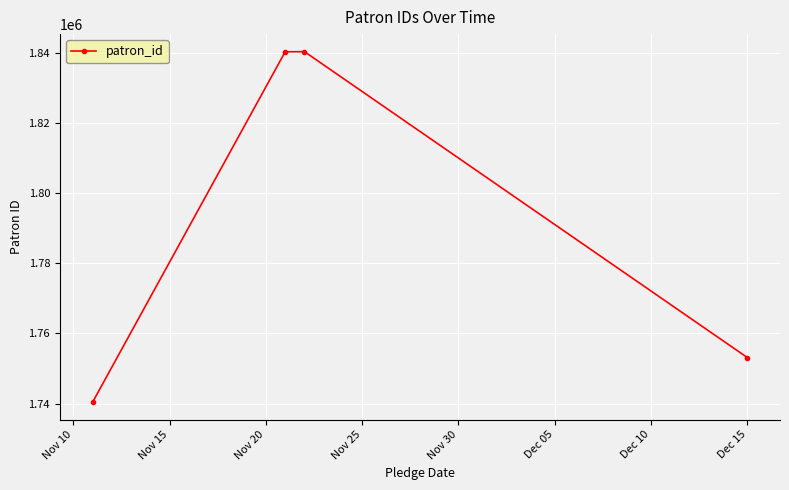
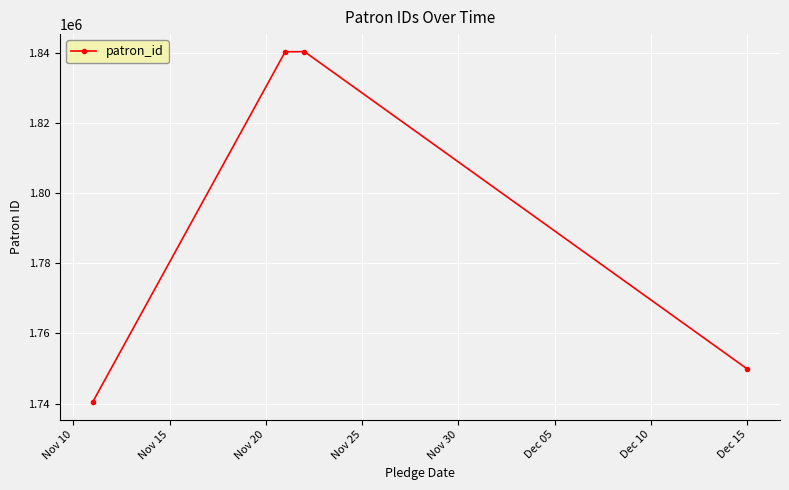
  {
-   "Dec 15": 1753000
+   "Dec 15": 1750000
  }
